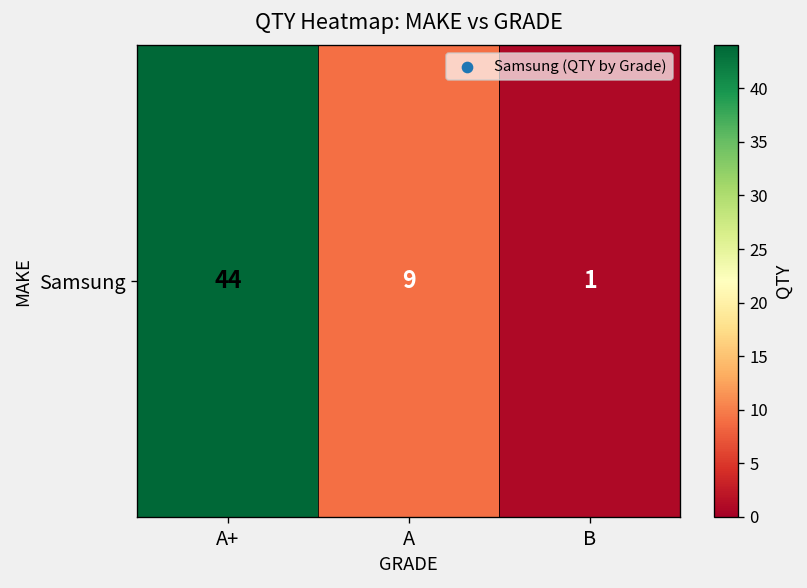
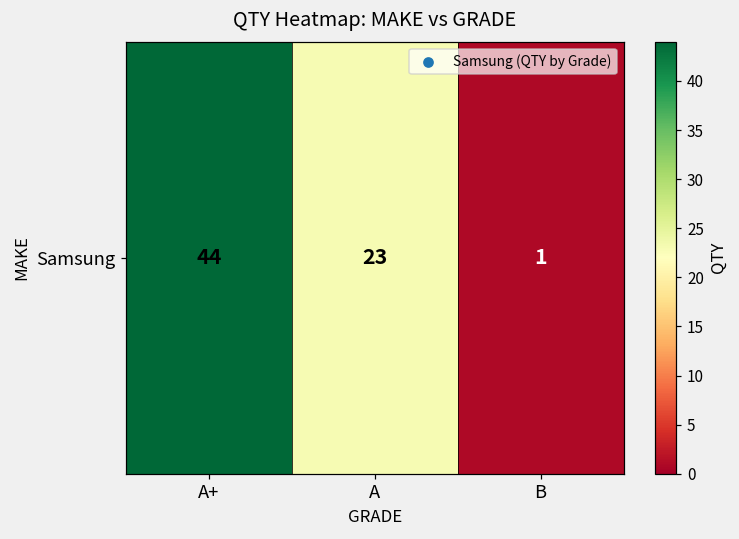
  {
    "Samsung": {
      "A+": 44,
-     "A": 9,
+     "A": 23,
      "B": 1
    }
  }
